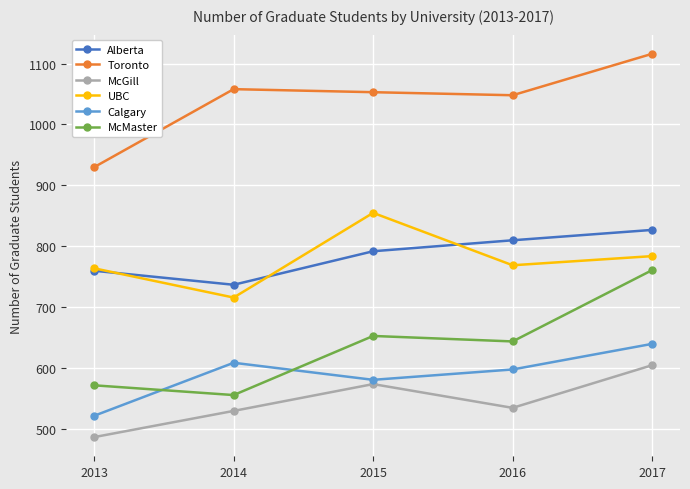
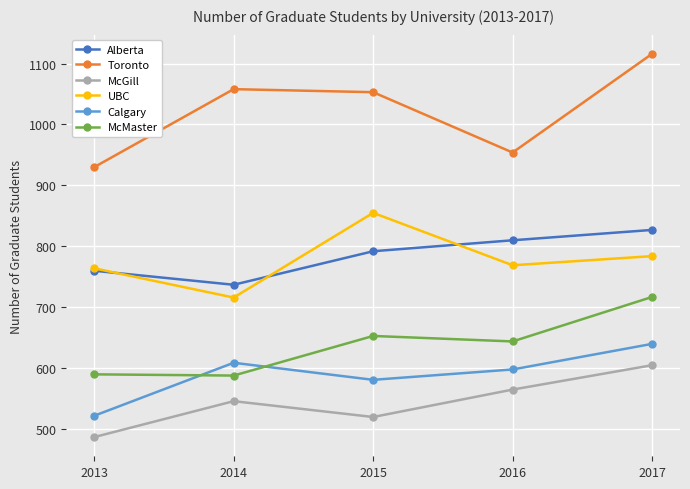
  {
    "Toronto": {
      "2013": 930,
      "2014": 1060,
      "2015": 1050,
-     "2016": 1050,
+     "2016": 950,
      "2017": 1120
    },
    "McGill": {
      "2013": 490,
-     "2014": 530,
-     "2015": 570,
-     "2016": 540,
+     "2014": 550,
+     "2015": 520,
+     "2016": 570,
      "2017": 610
    },
    "UBC": {
      "2014": 720,
      "2015": 860,
      "2016": 770,
      "2017": 780
    },
    "McMaster": {
-     "2013": 570,
-     "2014": 560,
+     "2013": 590,
+     "2014": 590,
      "2015": 650,
      "2016": 640,
-     "2017": 760
+     "2017": 720
    }
  }
